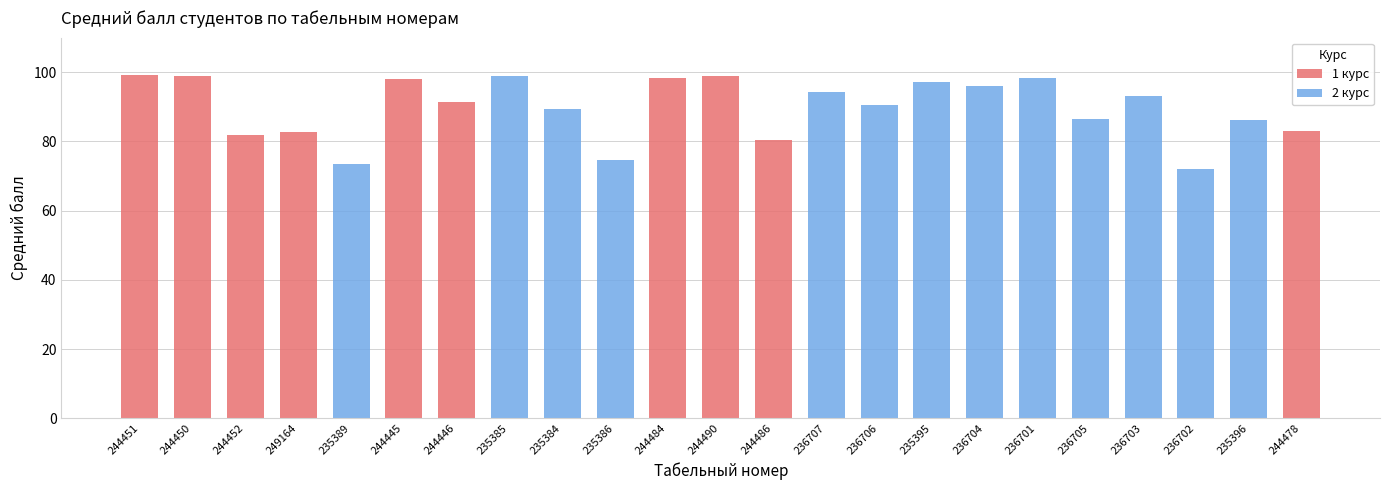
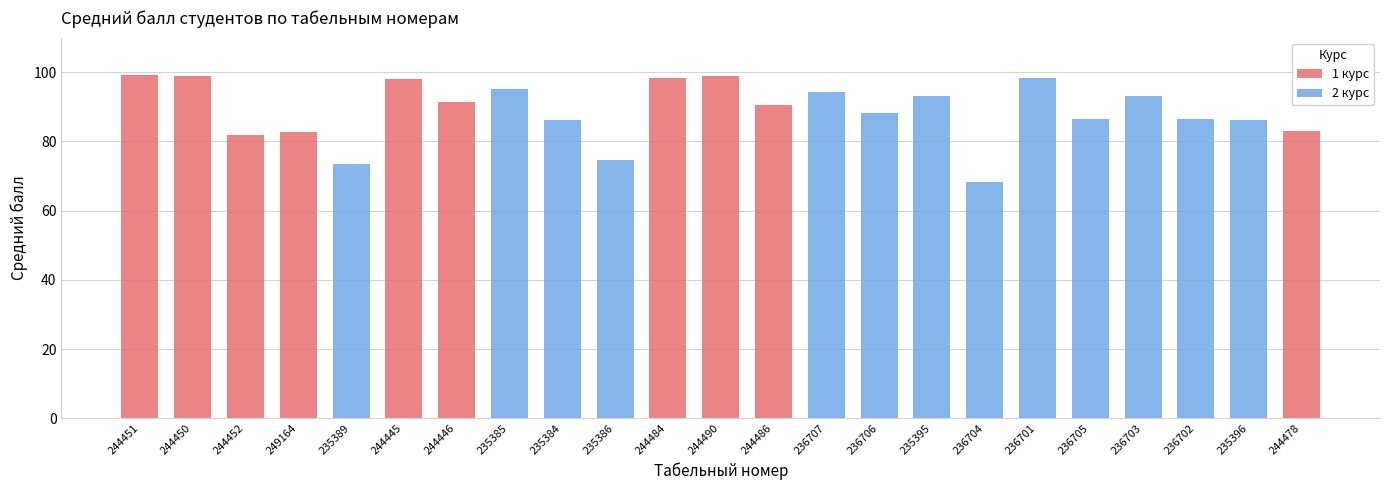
  {
    "1 курс": {
      "244451": 99,
      "244450": 99,
      "244452": 82,
      "249164": 83,
      "244445": 98,
      "244446": 91,
      "244484": 98,
      "244490": 99,
-     "244486": 80,
+     "244486": 90,
      "244478": 83
    },
    "2 курс": {
      "235389": 74,
-     "235385": 99,
-     "235384": 89,
+     "235385": 95,
+     "235384": 86,
      "235386": 75,
      "236707": 94,
-     "236706": 91,
-     "235395": 97,
-     "236704": 96,
+     "236706": 88,
+     "235395": 93,
+     "236704": 68,
      "236701": 98,
      "236705": 87,
      "236703": 93,
-     "236702": 72,
+     "236702": 86,
      "235396": 86
    }
  }
